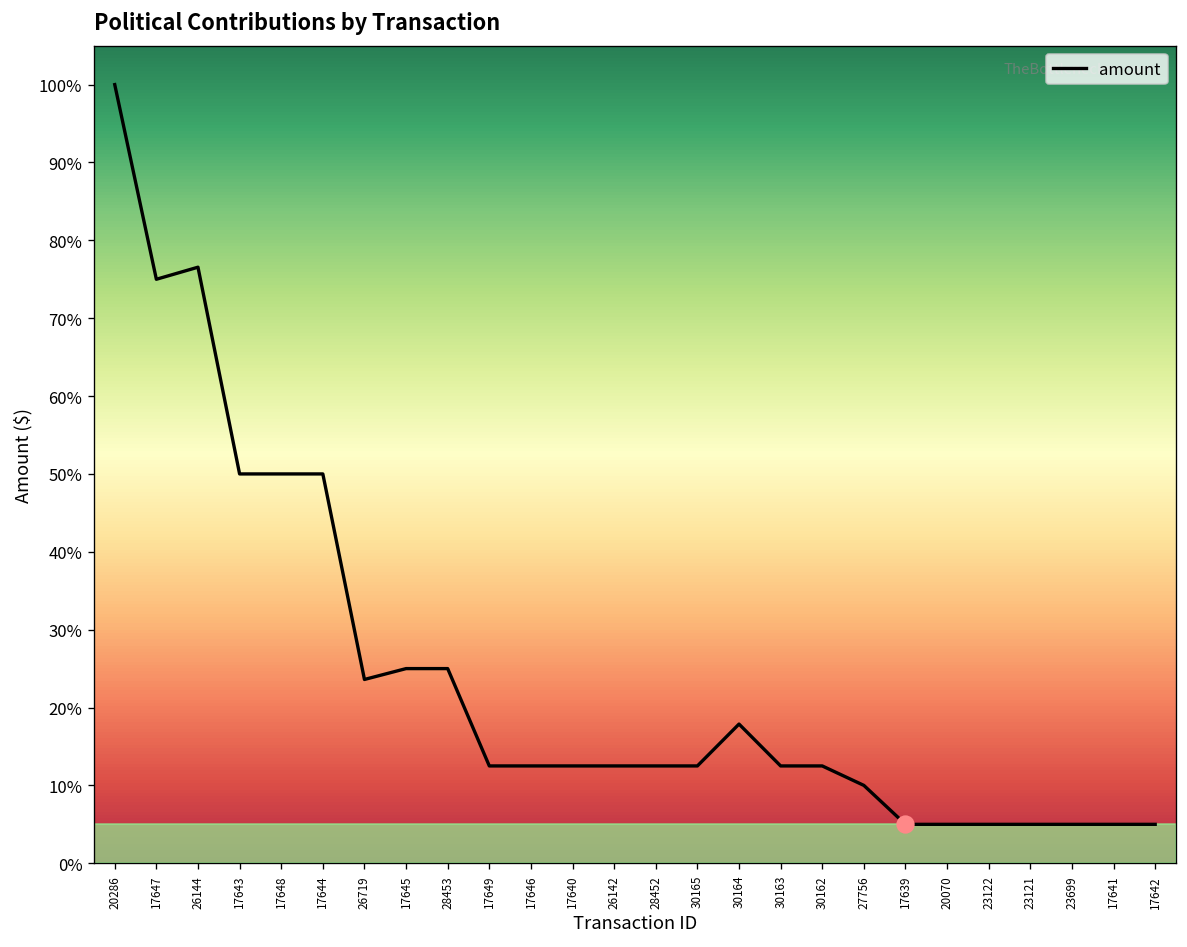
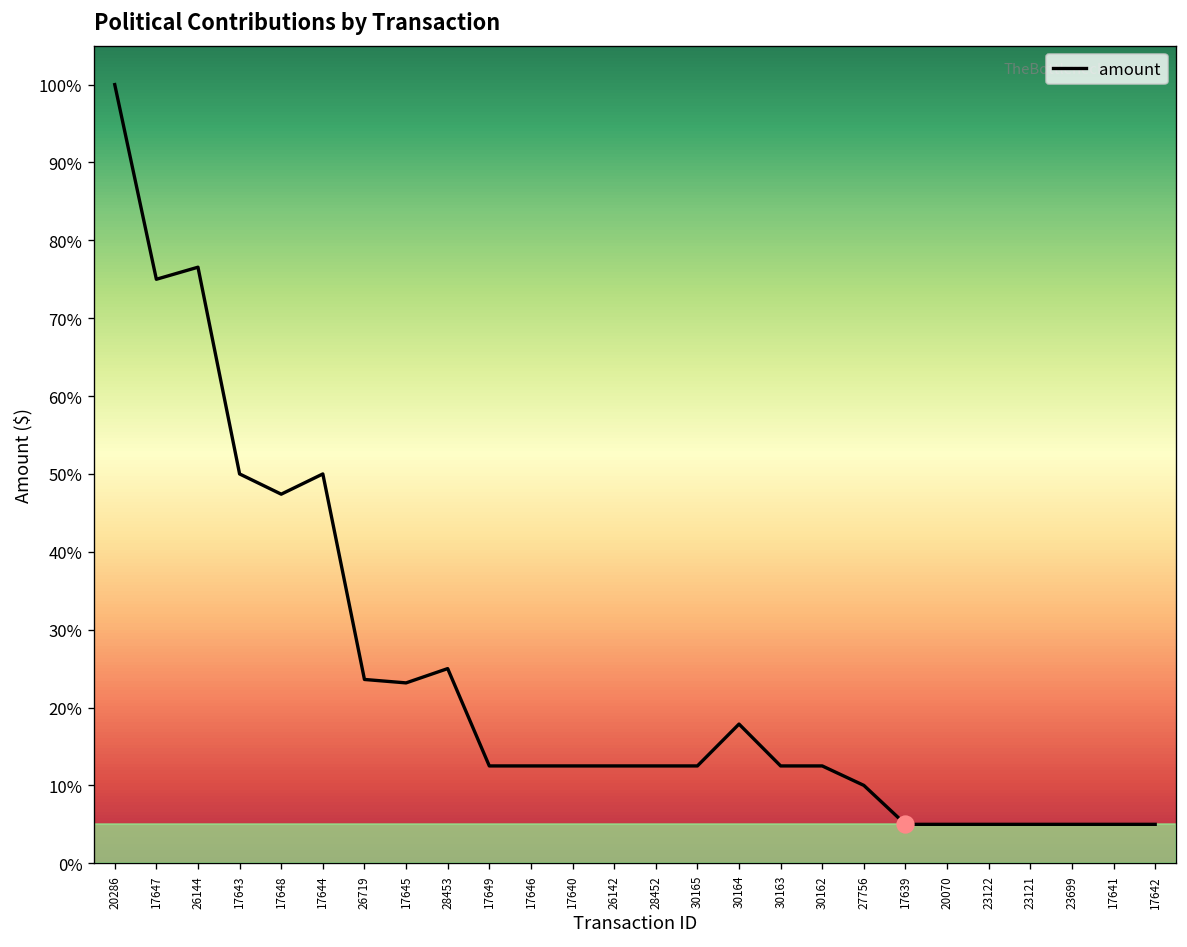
  {
    "amount": {
      "20286": "100%",
      "17647": "75%",
      "26144": "77%",
      "17643": "50%",
-     "17648": "50%",
+     "17648": "47%",
      "17644": "50%",
      "26719": "24%",
-     "17645": "25%",
+     "17645": "23%",
      "28453": "25%",
      "17649": "13%",
      "17646": "13%",
      "17640": "13%",
      "26142": "13%",
      "28452": "13%",
      "30165": "13%",
      "30164": "18%",
      "30163": "13%",
      "30162": "13%",
      "27756": "10%"
    }
  }
